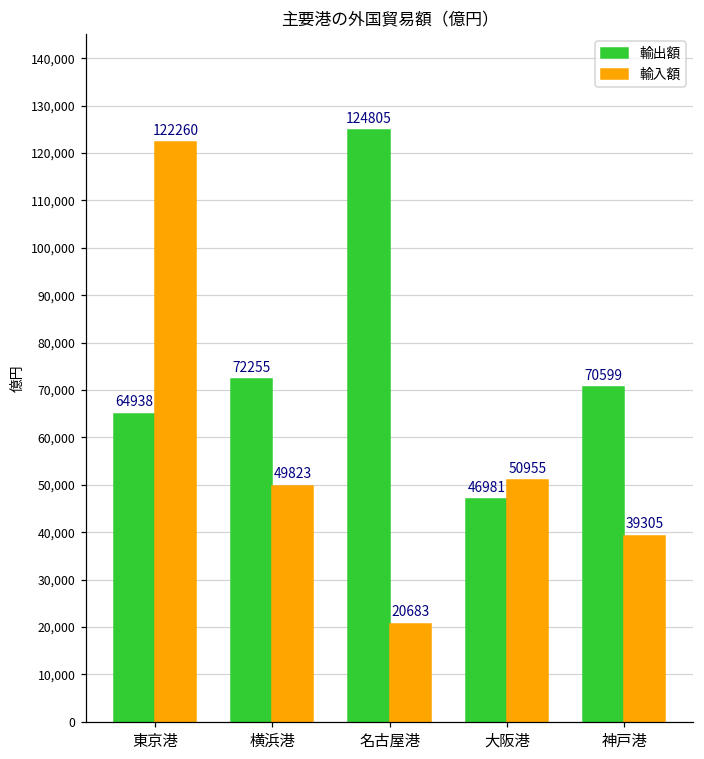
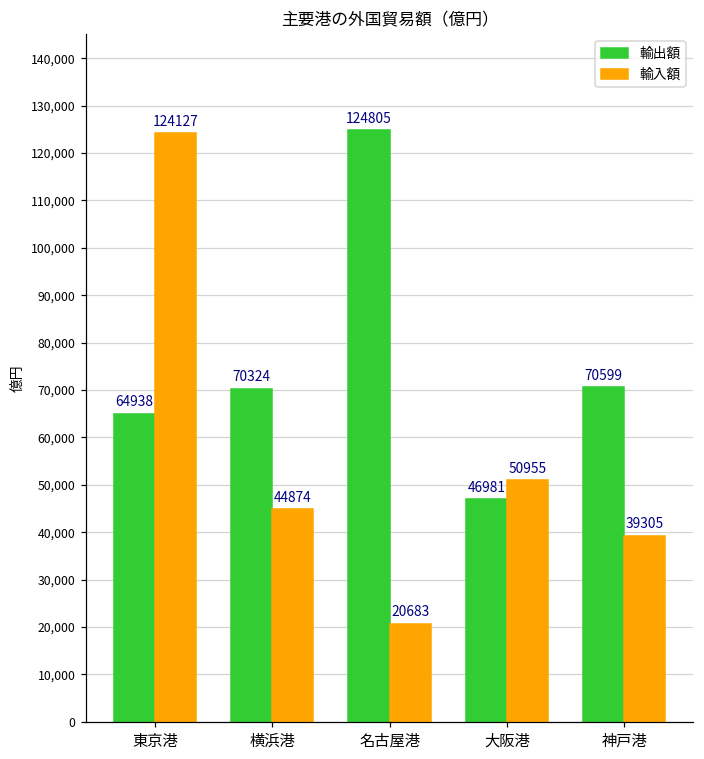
  {
    "輸出額": {
      "東京港": 64938,
-     "横浜港": 72255,
+     "横浜港": 70324,
      "名古屋港": 124805,
      "大阪港": 46981,
      "神戸港": 70599
    },
    "輸入額": {
-     "東京港": 122260,
-     "横浜港": 49823,
+     "東京港": 124127,
+     "横浜港": 44874,
      "名古屋港": 20683,
      "大阪港": 50955,
      "神戸港": 39305
    }
  }
